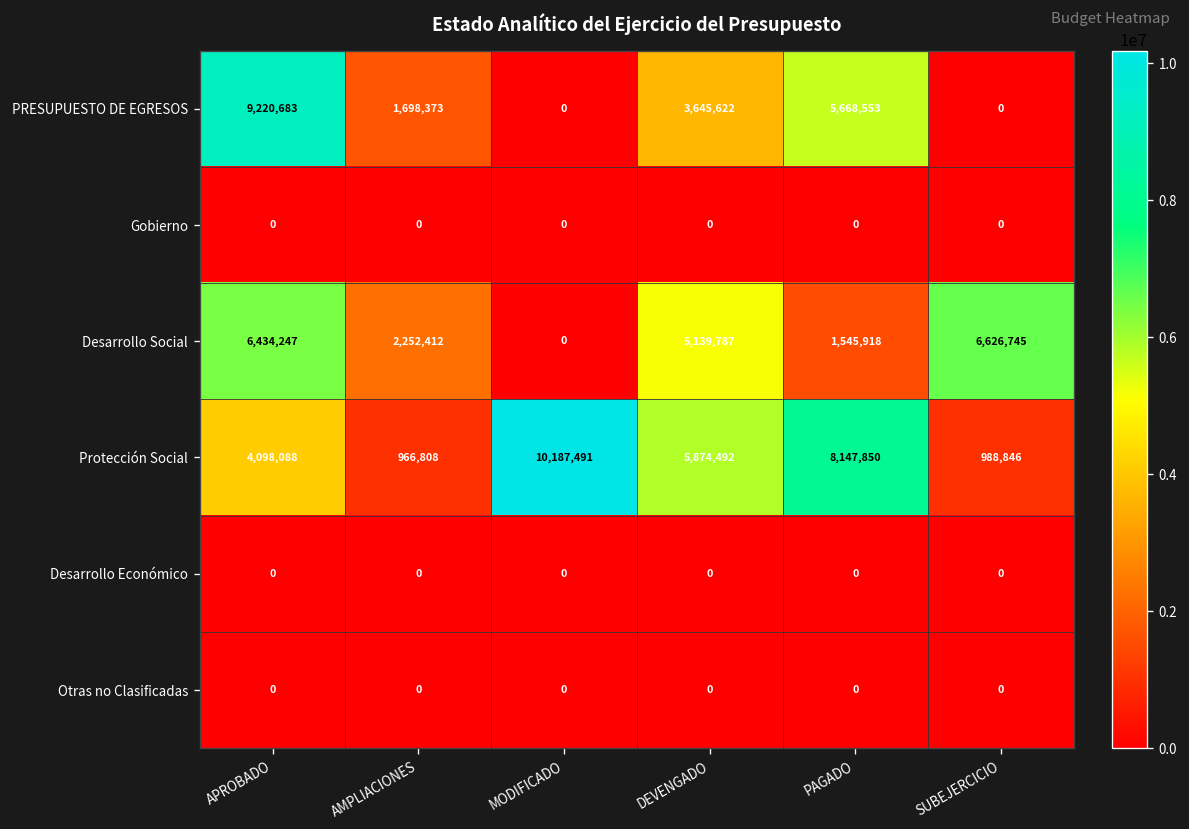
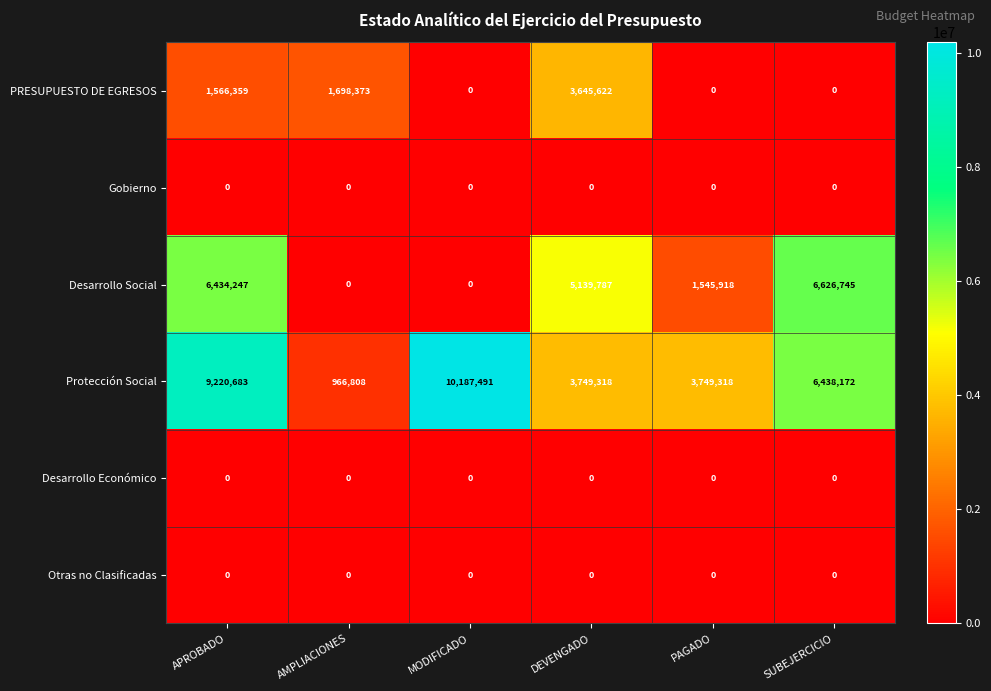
  {
    "PRESUPUESTO DE EGRESOS": {
-     "APROBADO": "9,220,683",
+     "APROBADO": "1,566,359",
      "AMPLIACIONES": "1,698,373",
      "MODIFICADO": "0",
      "DEVENGADO": "3,645,622",
-     "PAGADO": "5,668,553",
+     "PAGADO": "0",
      "SUBEJERCICIO": "0"
    },
    "Gobierno": {
      "APROBADO": "0",
      "AMPLIACIONES": "0",
      "MODIFICADO": "0",
      "DEVENGADO": "0",
      "PAGADO": "0",
      "SUBEJERCICIO": "0"
    },
    "Desarrollo Social": {
      "APROBADO": "6,434,247",
-     "AMPLIACIONES": "2,252,412",
+     "AMPLIACIONES": "0",
      "MODIFICADO": "0",
      "DEVENGADO": "5,139,787",
      "PAGADO": "1,545,918",
      "SUBEJERCICIO": "6,626,745"
    },
    "Protección Social": {
-     "APROBADO": "4,098,088",
+     "APROBADO": "9,220,683",
      "AMPLIACIONES": "966,808",
      "MODIFICADO": "10,187,491",
-     "DEVENGADO": "5,874,492",
-     "PAGADO": "8,147,850",
-     "SUBEJERCICIO": "988,846"
+     "DEVENGADO": "3,749,318",
+     "PAGADO": "3,749,318",
+     "SUBEJERCICIO": "6,438,172"
    },
    "Desarrollo Económico": {
      "APROBADO": "0",
      "AMPLIACIONES": "0",
      "MODIFICADO": "0",
      "DEVENGADO": "0",
      "PAGADO": "0",
      "SUBEJERCICIO": "0"
    },
    "Otras no Clasificadas": {
      "APROBADO": "0",
      "AMPLIACIONES": "0",
      "MODIFICADO": "0",
      "DEVENGADO": "0",
      "PAGADO": "0",
      "SUBEJERCICIO": "0"
    }
  }
